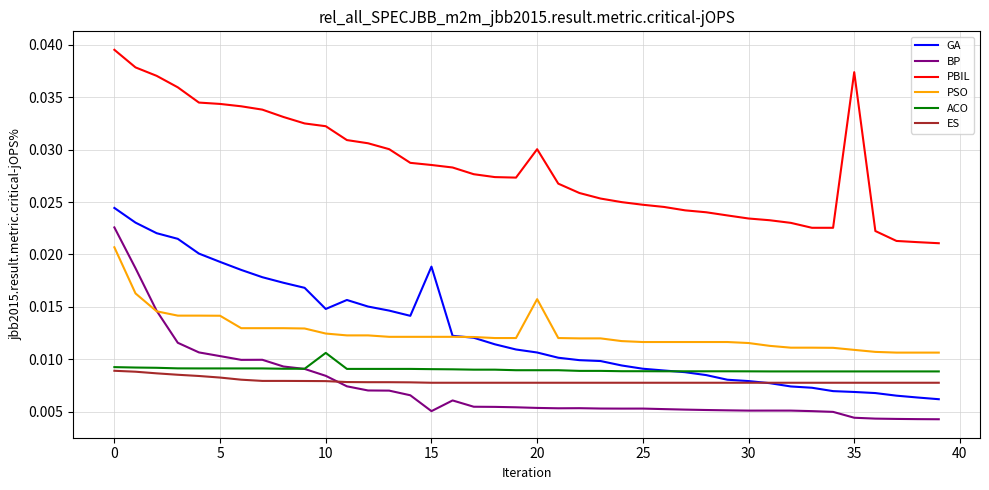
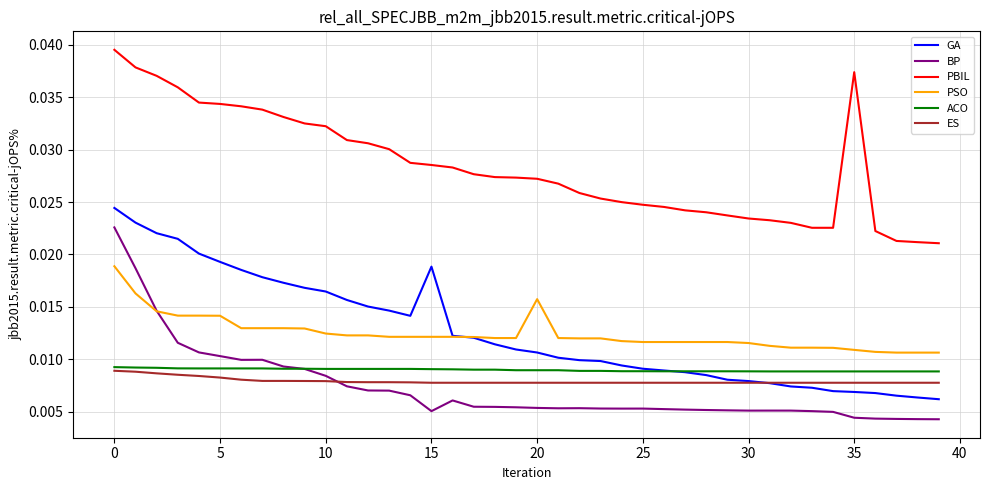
  {
    "GA": {
      "0": 0.0244,
      "5": 0.0193,
-     "10": 0.0148,
+     "10": 0.0165,
      "15": 0.0188,
      "20": 0.0107,
      "35": 0.0069
    },
    "BP": {
      "0": 0.0226,
      "5": 0.0103,
      "10": 0.0084,
      "15": 0.0051,
      "20": 0.0054,
      "25": 0.0053,
      "30": 0.0051,
      "35": 0.0044
    },
    "PBIL": {
      "0": 0.0395,
      "5": 0.0344,
      "10": 0.0322,
      "15": 0.0285,
-     "20": 0.0300,
+     "20": 0.0272,
      "25": 0.0247,
      "30": 0.0234,
      "35": 0.0374
    },
    "PSO": {
-     "0": 0.0207,
+     "0": 0.0189,
      "5": 0.0142,
      "10": 0.0125,
      "15": 0.0122,
      "20": 0.0157,
      "25": 0.0117,
      "30": 0.0116,
      "35": 0.0109
    },
    "ACO": {
      "0": 0.0093,
      "5": 0.0091,
-     "10": 0.0106,
+     "10": 0.0091,
      "15": 0.0091,
      "20": 0.0090,
      "30": 0.0089,
      "35": 0.0089
    },
    "ES": {
      "0": 0.0089,
      "5": 0.0083,
      "10": 0.0079,
      "15": 0.0078,
      "20": 0.0078,
      "25": 0.0078,
      "35": 0.0078
    }
  }
